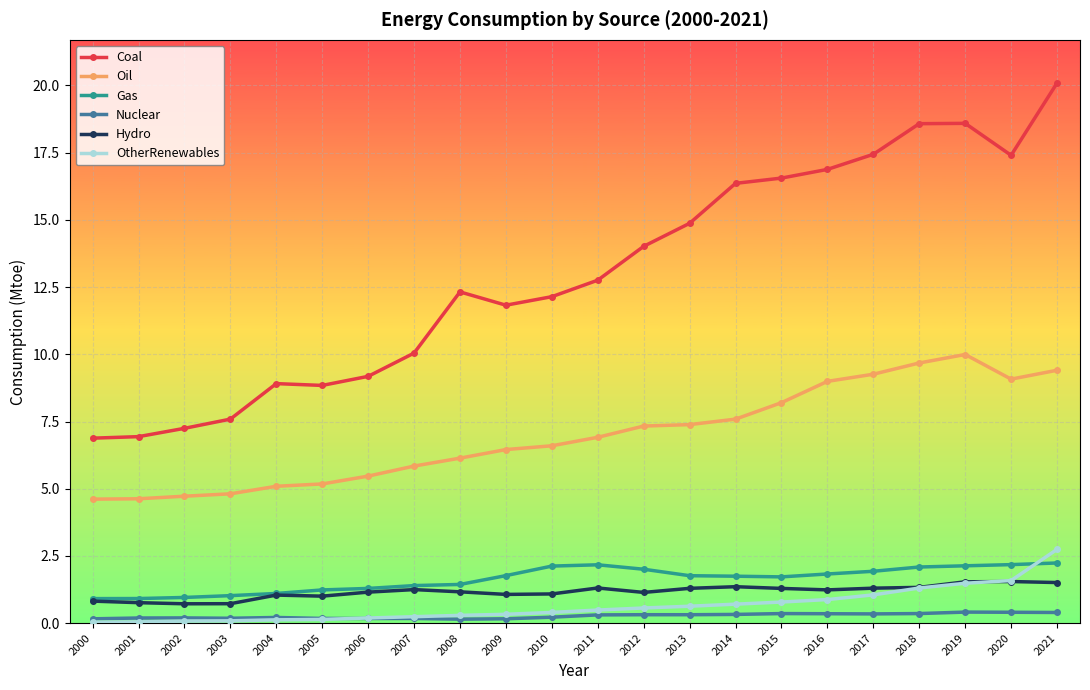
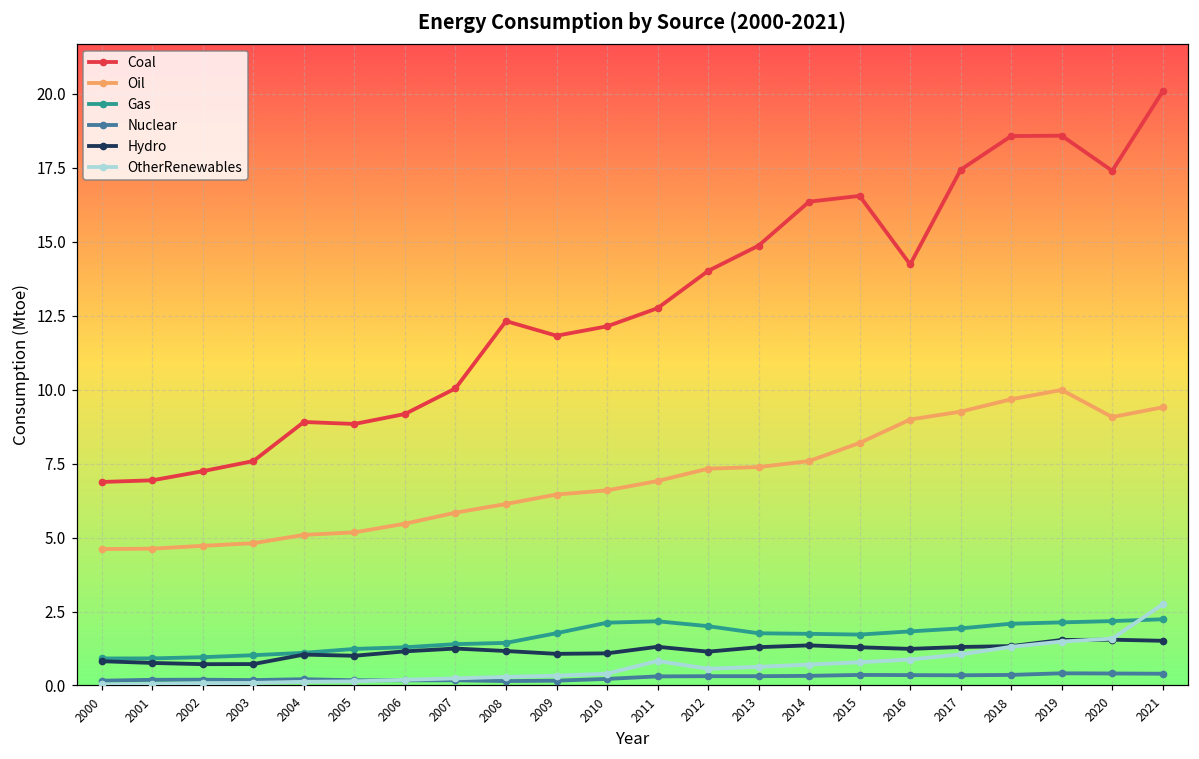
  {
    "Coal": {
      "2000": 6.9,
      "2001": 6.9,
      "2002": 7.2,
      "2003": 7.6,
      "2004": 8.9,
      "2005": 8.8,
      "2006": 9.2,
      "2007": 10.0,
      "2008": 12.3,
      "2009": 11.8,
      "2010": 12.1,
      "2011": 12.8,
      "2012": 14.0,
      "2013": 14.9,
      "2014": 16.4,
      "2015": 16.6,
-     "2016": 16.9,
+     "2016": 14.2,
      "2017": 17.4,
      "2018": 18.6,
      "2019": 18.6,
      "2020": 17.4,
      "2021": 20.1
    },
    "Oil": {
      "2000": 4.6,
      "2001": 4.6,
      "2002": 4.7,
      "2003": 4.8,
      "2004": 5.1,
      "2005": 5.2,
      "2006": 5.5,
      "2007": 5.8,
      "2008": 6.1,
      "2009": 6.5,
      "2010": 6.6,
      "2011": 6.9,
      "2012": 7.3,
      "2013": 7.4,
      "2014": 7.6,
      "2015": 8.2,
      "2016": 9.0,
      "2017": 9.3,
      "2018": 9.7,
      "2019": 10.0,
      "2020": 9.1,
      "2021": 9.4
    },
    "Hydro": {
      "2001": 0.8,
      "2002": 0.7,
      "2003": 0.7,
      "2005": 1.0,
      "2006": 1.2,
      "2007": 1.2,
      "2008": 1.2,
      "2009": 1.1,
      "2010": 1.1,
      "2011": 1.3,
      "2012": 1.1,
      "2013": 1.3,
      "2014": 1.4,
      "2015": 1.3,
      "2016": 1.2,
      "2017": 1.3,
      "2021": 1.5
    },
    "OtherRenewables": {
      "2000": 0.0,
      "2001": 0.0,
      "2002": 0.1,
      "2008": 0.3,
      "2009": 0.3,
      "2010": 0.4,
-     "2011": 0.5,
+     "2011": 0.8,
      "2012": 0.6,
      "2013": 0.6,
      "2014": 0.7,
      "2015": 0.8,
      "2016": 0.9,
      "2017": 1.1,
      "2021": 2.7
    }
  }
